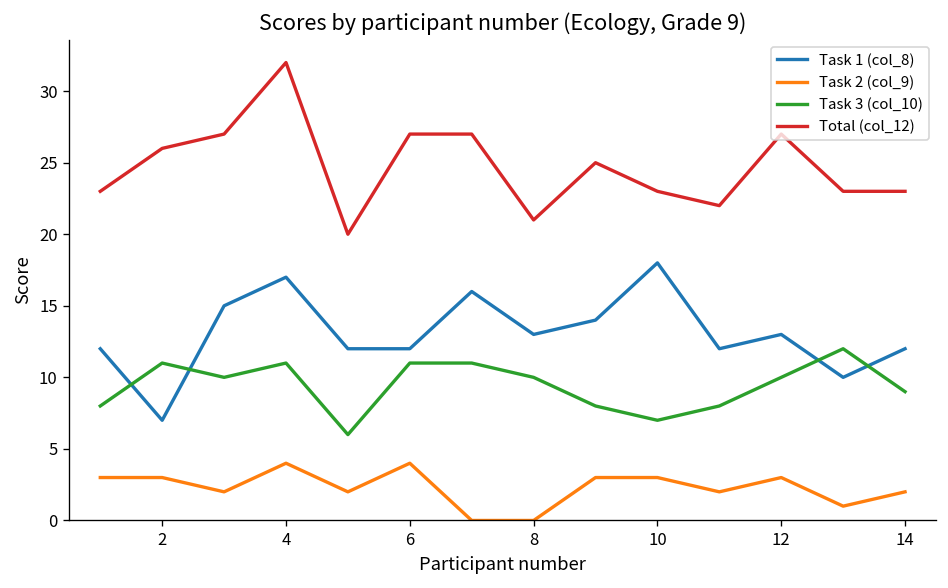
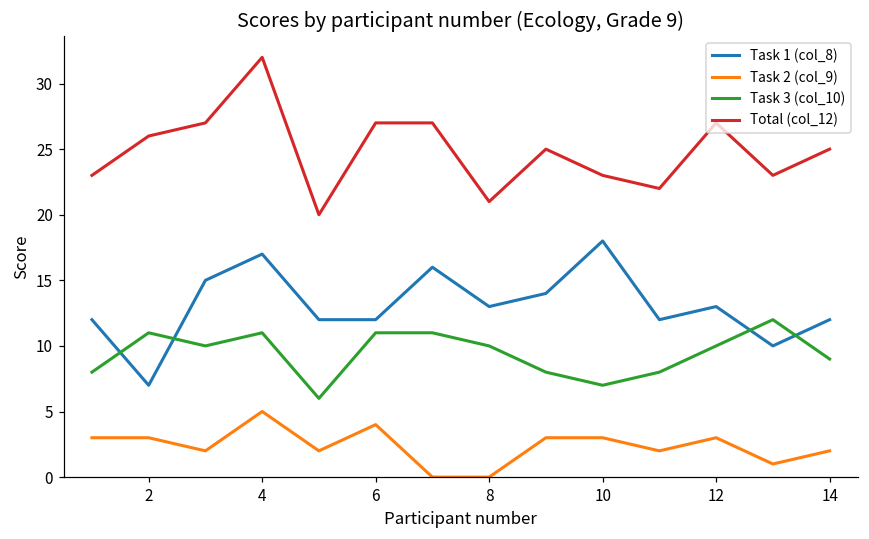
  {
    "Task 1 (col_8)": {
      "2": 7,
      "4": 17,
      "6": 12,
      "8": 13,
      "10": 18,
      "12": 13,
      "14": 12
    },
    "Task 2 (col_9)": {
      "2": 3,
-     "4": 4,
+     "4": 5,
      "6": 4,
      "8": 0,
      "10": 3,
      "12": 3,
      "14": 2
    },
    "Task 3 (col_10)": {
      "2": 11,
      "4": 11,
      "6": 11,
      "8": 10,
      "10": 7,
      "12": 10,
      "14": 9
    },
    "Total (col_12)": {
      "2": 26,
      "4": 32,
      "6": 27,
      "8": 21,
      "10": 23,
-     "14": 23
+     "14": 25
    }
  }
